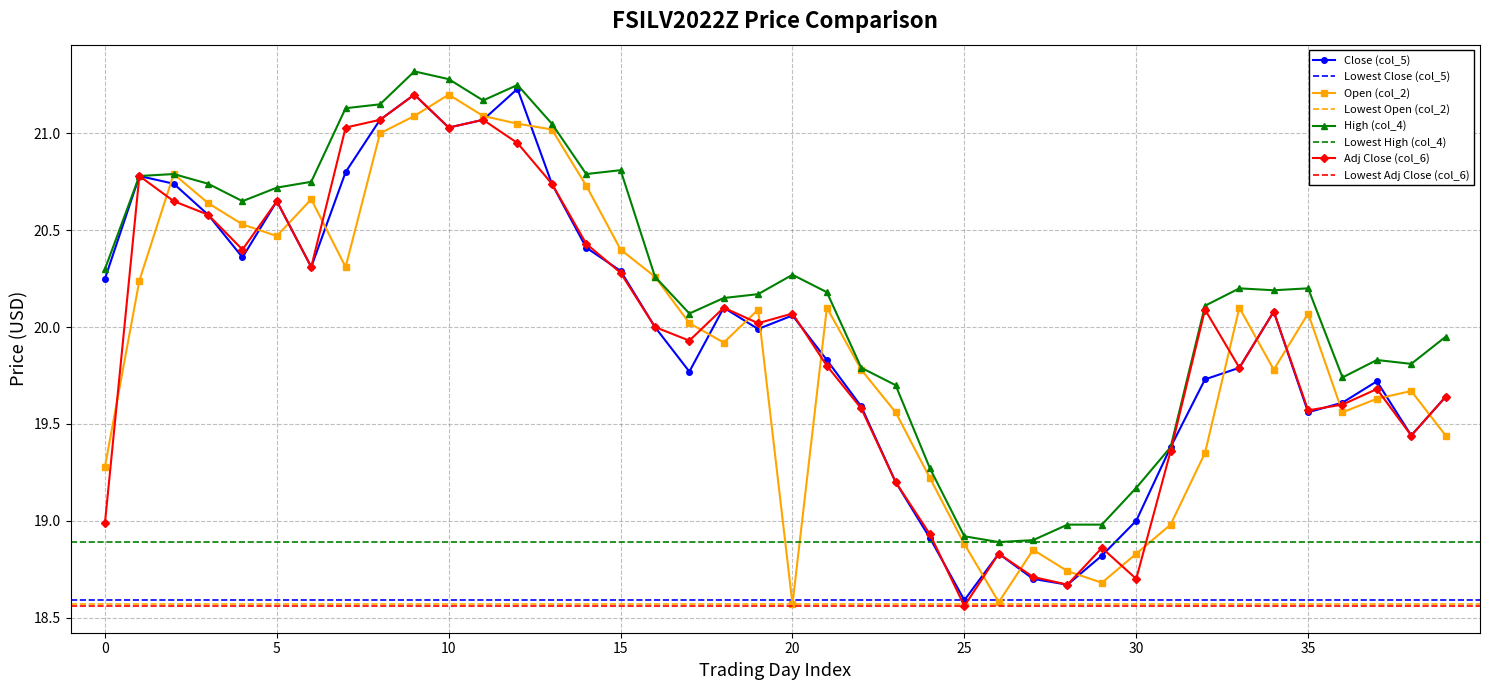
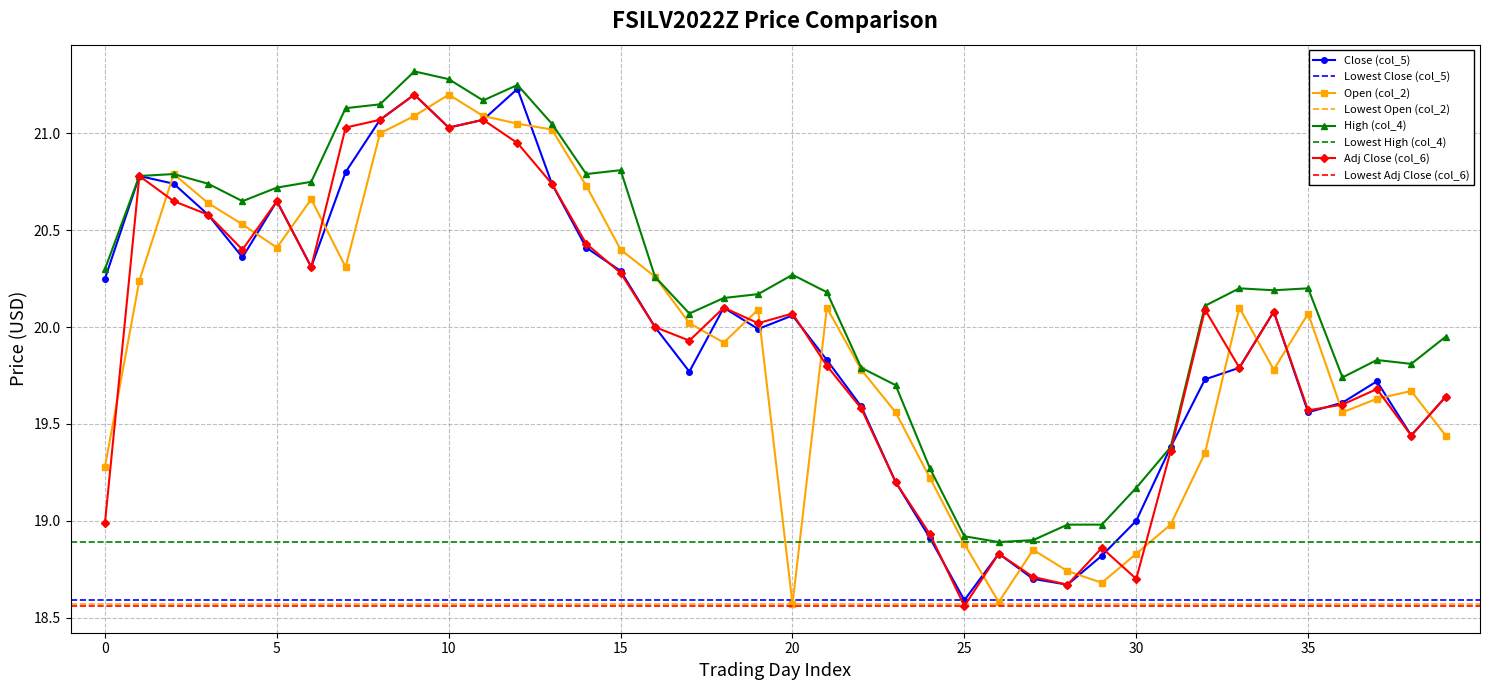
  {
    "Close (col_5)": {
      "0": 20.25,
      "25": 18.59,
      "30": 19.00
    },
    "Open (col_2)": {
      "0": 19.28,
-     "5": 20.47,
+     "5": 20.41,
      "10": 21.20,
      "15": 20.40,
      "20": 18.57,
      "25": 18.88,
      "30": 18.83,
      "35": 20.07
    },
    "High (col_4)": {
      "0": 20.30,
      "5": 20.72,
      "10": 21.28,
      "15": 20.81,
      "20": 20.27,
      "25": 18.92,
      "30": 19.17,
      "35": 20.20
    },
    "Adj Close (col_6)": {
      "0": 18.99,
      "25": 18.56,
      "30": 18.70
    }
  }
